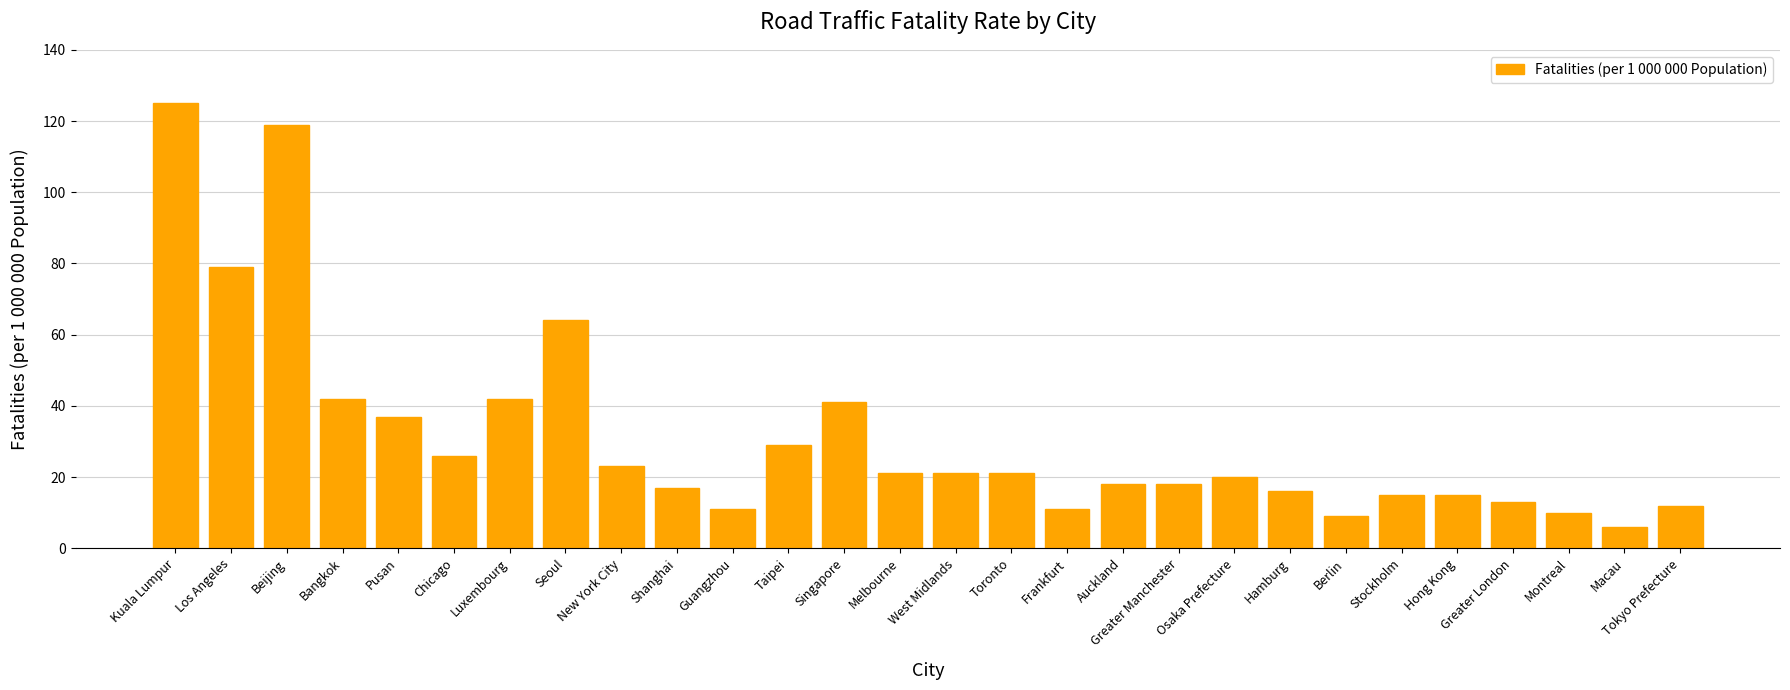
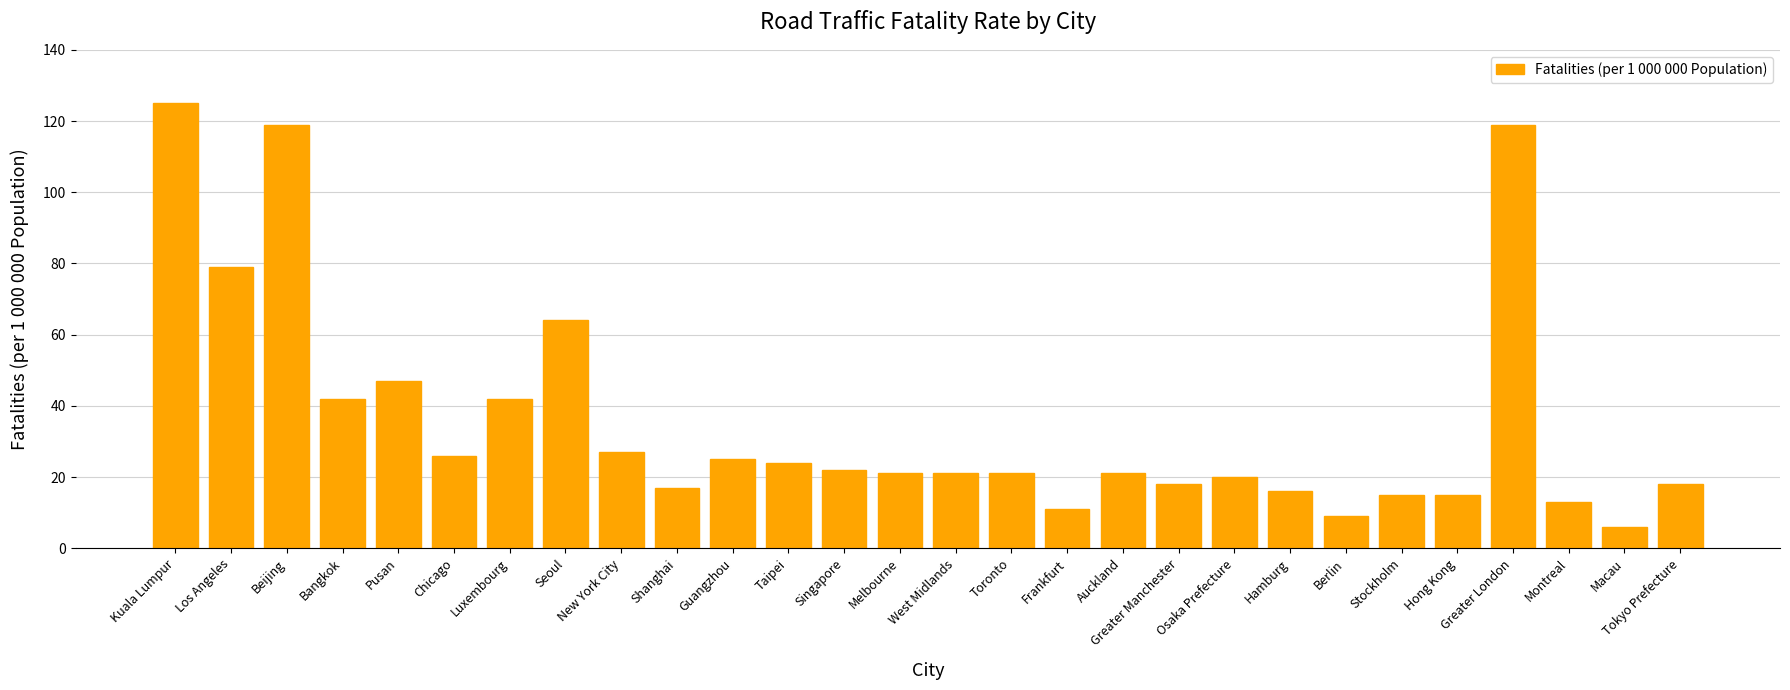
  {
    "Kuala Lumpur": 125,
    "Los Angeles": 79,
    "Beijing": 119,
    "Bangkok": 42,
-   "Pusan": 37,
+   "Pusan": 47,
    "Chicago": 26,
    "Luxembourg": 42,
    "Seoul": 64,
-   "New York City": 23,
+   "New York City": 27,
    "Shanghai": 17,
-   "Guangzhou": 11,
-   "Taipei": 29,
-   "Singapore": 41,
+   "Guangzhou": 25,
+   "Taipei": 24,
+   "Singapore": 22,
    "Melbourne": 21,
    "West Midlands": 21,
    "Toronto": 21,
    "Frankfurt": 11,
-   "Auckland": 18,
+   "Auckland": 21,
    "Greater Manchester": 18,
    "Osaka Prefecture": 20,
    "Hamburg": 16,
    "Berlin": 9,
    "Stockholm": 15,
    "Hong Kong": 15,
-   "Greater London": 13,
-   "Montreal": 10,
+   "Greater London": 119,
+   "Montreal": 13,
    "Macau": 6,
-   "Tokyo Prefecture": 12
+   "Tokyo Prefecture": 18
  }
